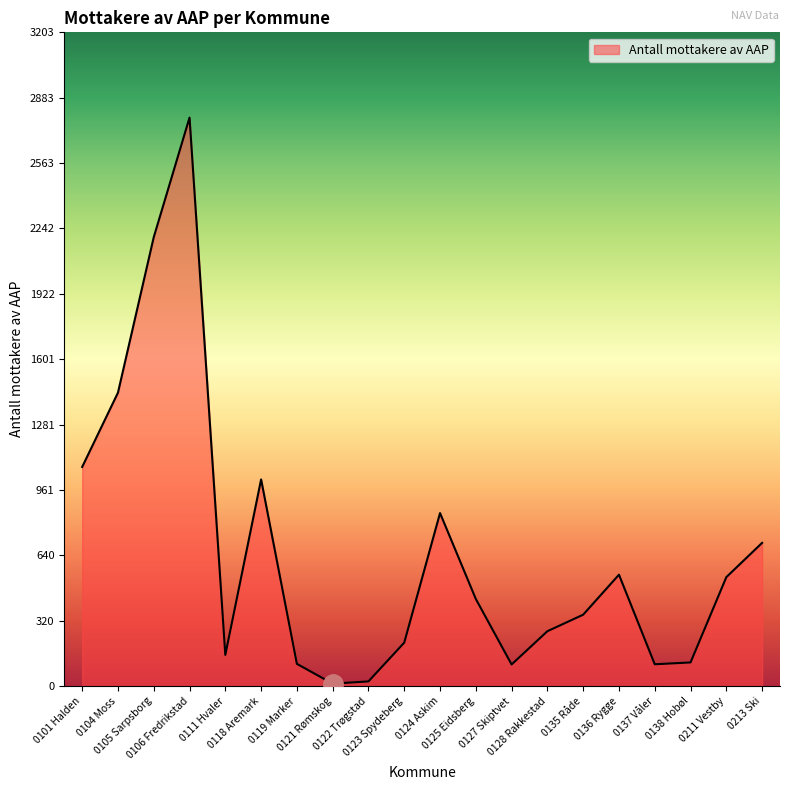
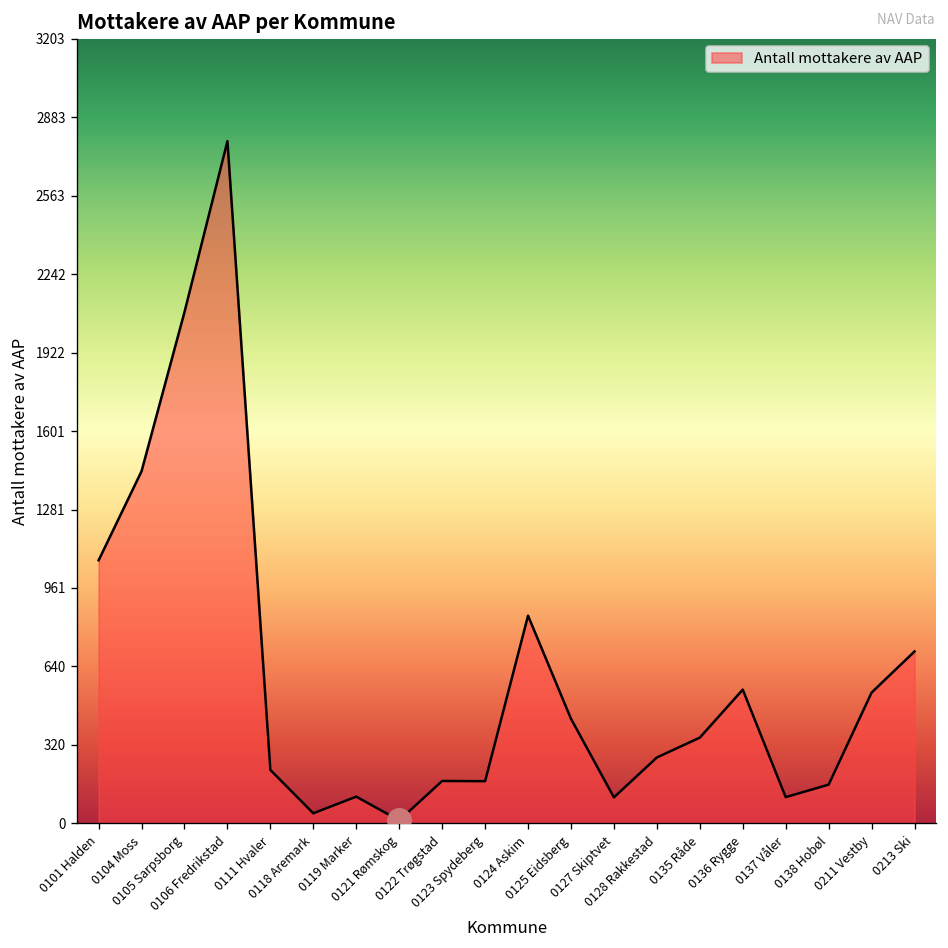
  {
    "Antall mottakere av AAP": {
      "0101 Halden": 1070,
      "0104 Moss": 1440,
-     "0105 Sarpsborg": 2200,
+     "0105 Sarpsborg": 2090,
      "0106 Fredrikstad": 2790,
-     "0111 Hvaler": 150,
-     "0118 Aremark": 1010,
+     "0111 Hvaler": 220,
+     "0118 Aremark": 40,
      "0119 Marker": 110,
-     "0122 Trøgstad": 20,
-     "0123 Spydeberg": 210,
+     "0122 Trøgstad": 170,
+     "0123 Spydeberg": 170,
      "0124 Askim": 850,
      "0125 Eidsberg": 430,
      "0127 Skiptvet": 110,
      "0128 Rakkestad": 270,
      "0135 Råde": 350,
      "0136 Rygge": 550,
      "0137 Våler": 110,
-     "0138 Hobøl": 120,
+     "0138 Hobøl": 160,
      "0211 Vestby": 530,
      "0213 Ski": 700
    }
  }
